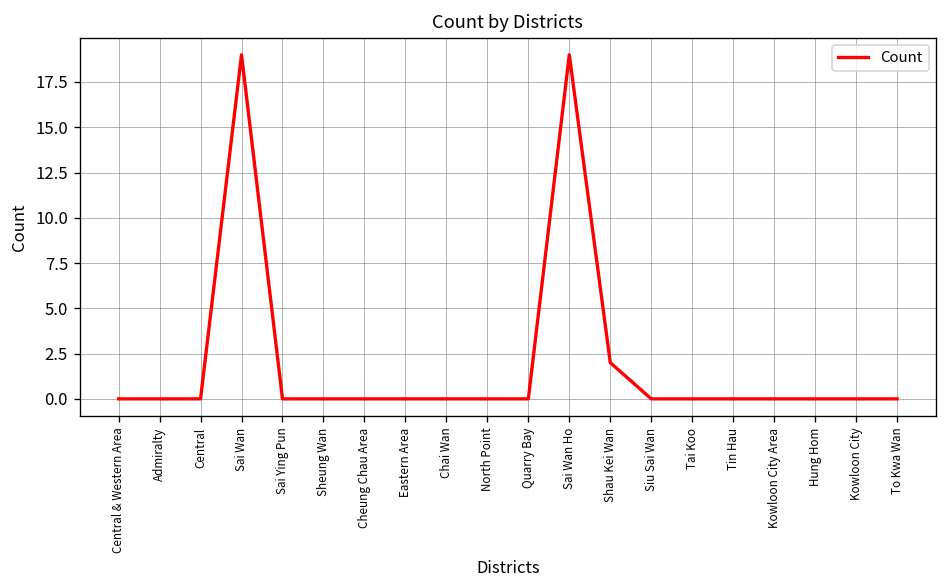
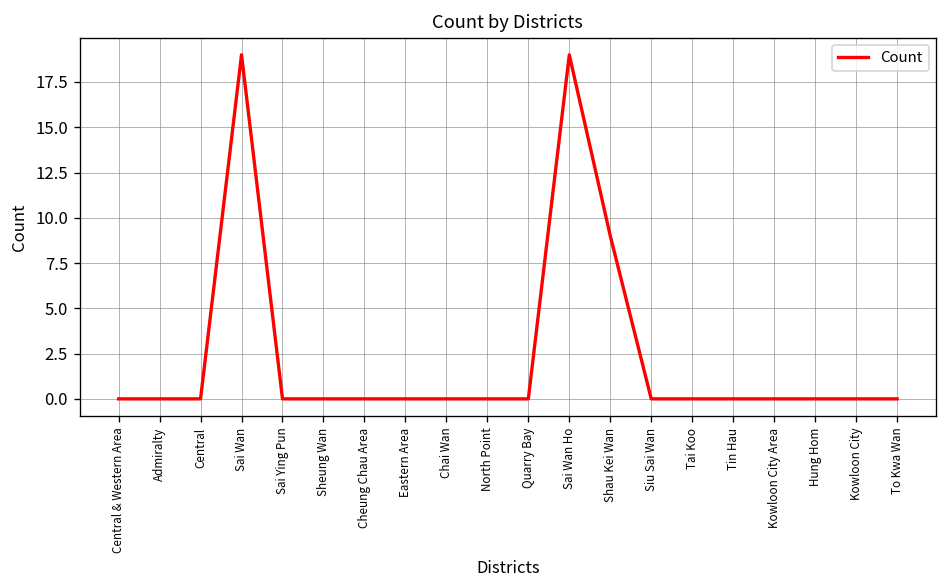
  {
    "Central & Western Area": 0,
    "Admiralty": 0,
    "Central": 0,
    "Sai Wan": 19,
    "Sai Ying Pun": 0,
    "Sheung Wan": 0,
    "Cheung Chau Area": 0,
    "Eastern Area": 0,
    "Chai Wan": 0,
    "North Point": 0,
    "Quarry Bay": 0,
    "Sai Wan Ho": 19,
-   "Shau Kei Wan": 2,
+   "Shau Kei Wan": 9,
    "Siu Sai Wan": 0,
    "Tai Koo": 0,
    "Tin Hau": 0,
    "Kowloon City Area": 0,
    "Hung Hom": 0,
    "Kowloon City": 0,
    "To Kwa Wan": 0
  }
